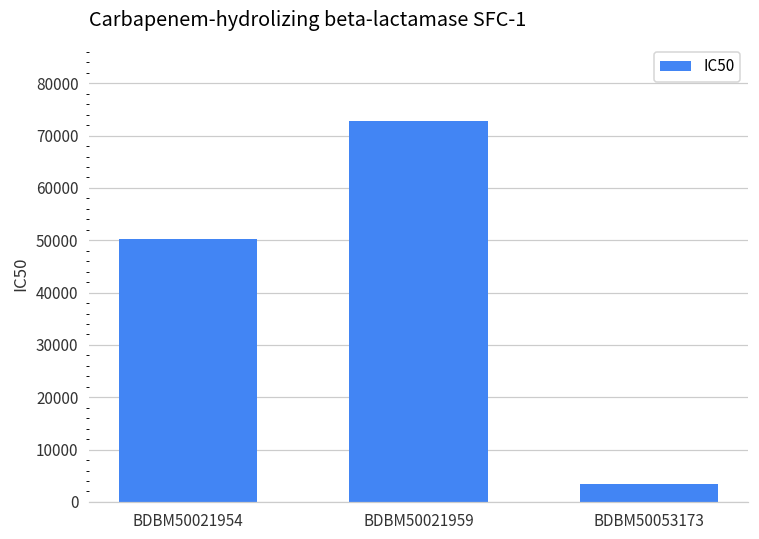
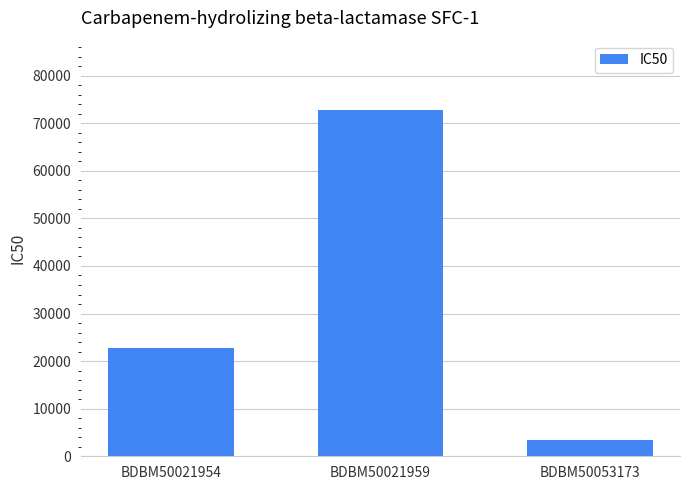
  {
-   "BDBM50021954": 50000,
+   "BDBM50021954": 23000,
    "BDBM50021959": 73000,
    "BDBM50053173": 3000
  }
